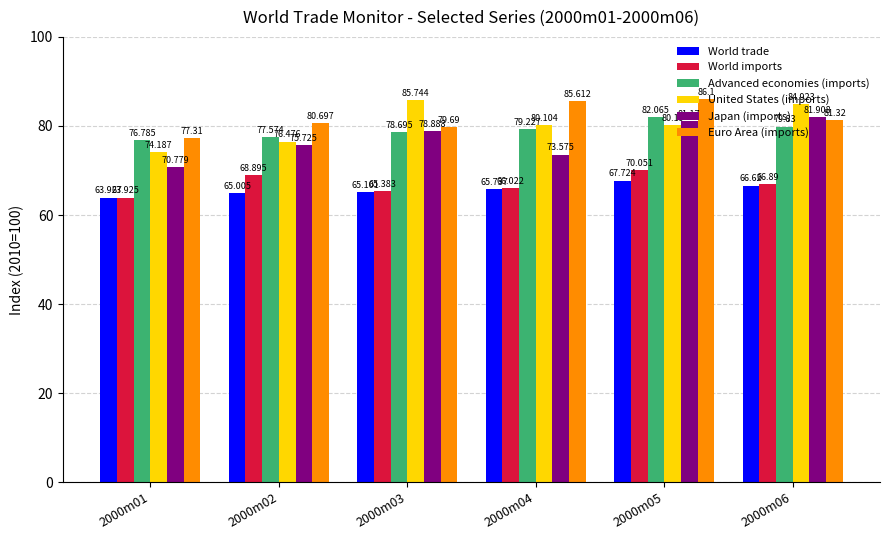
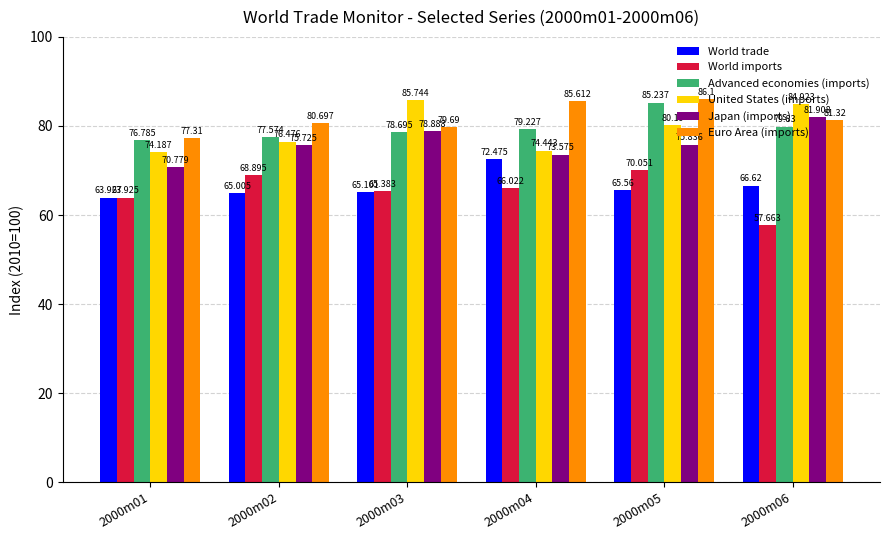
  {
    "World trade": {
      "2000m02": 65.005,
-     "2000m04": 65.737,
-     "2000m05": 67.724,
+     "2000m04": 72.475,
+     "2000m05": 65.56,
      "2000m06": 66.62
    },
    "World imports": {
      "2000m02": 68.895,
      "2000m04": 66.022,
      "2000m05": 70.051,
-     "2000m06": 66.89
+     "2000m06": 57.663
    },
    "Advanced economies (imports)": {
      "2000m01": 76.785,
      "2000m03": 78.695,
      "2000m04": 79.227,
-     "2000m05": 82.065,
+     "2000m05": 85.237,
      "2000m06": 79.83
    },
    "United States (imports)": {
      "2000m01": 74.187,
      "2000m03": 85.744,
-     "2000m04": 80.104,
+     "2000m04": 74.443,
      "2000m05": 80.19,
      "2000m06": 84.923
    },
    "Japan (imports)": {
      "2000m01": 70.779,
-     "2000m05": 81.17
+     "2000m05": 75.836
    },
    "Euro Area (imports)": {
      "2000m01": 77.31,
      "2000m02": 80.697,
      "2000m04": 85.612,
      "2000m05": 86.1
    }
  }
